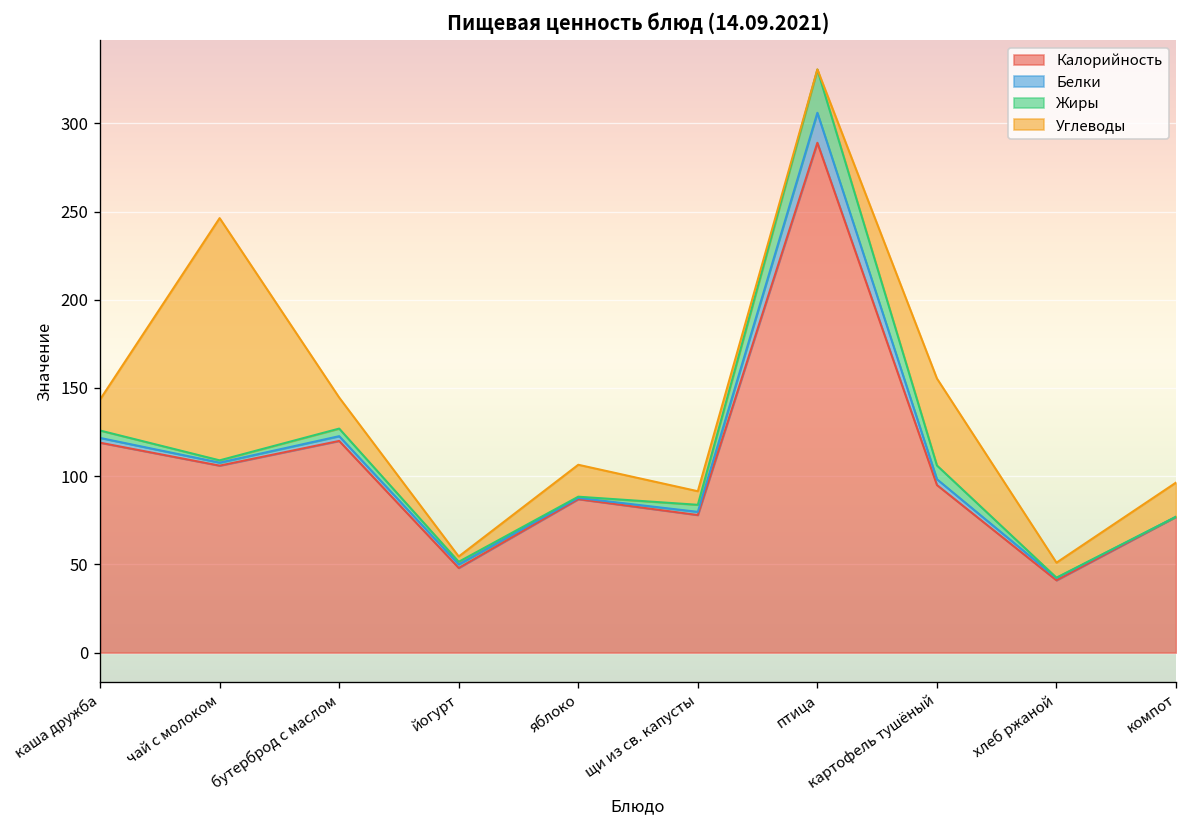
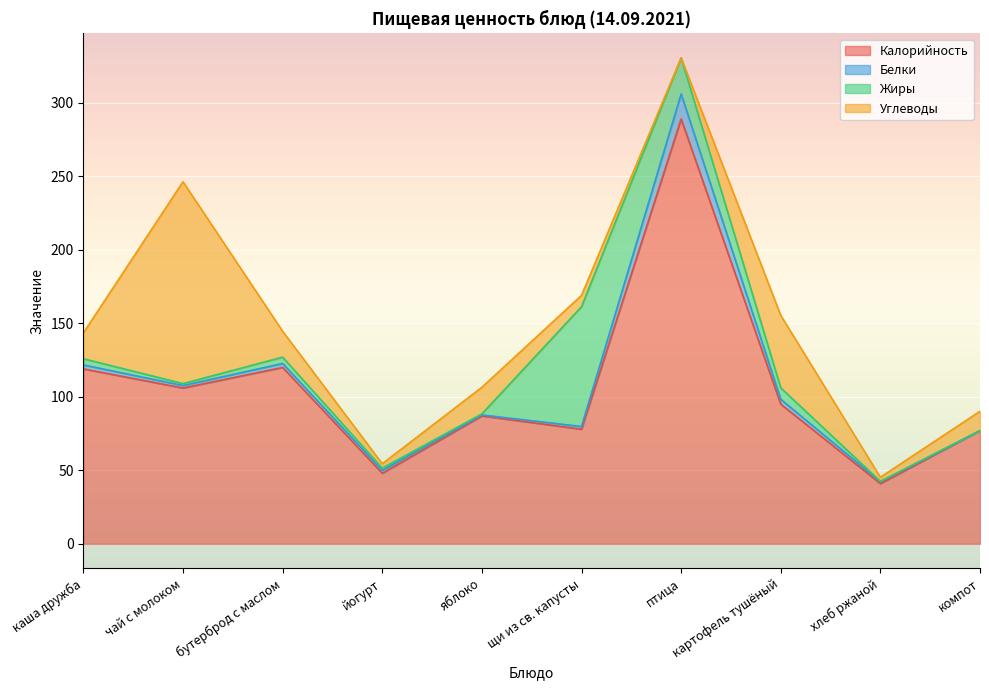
  {
    "Калорийность": {
      "каша дружба": 119,
      "бутерброд с маслом": 120,
      "йогурт": 48,
      "щи из св. капусты": 78,
      "птица": 289,
      "картофель тушёный": 95
    },
    "Белки": {
      "каша дружба": 3,
      "бутерброд с маслом": 3,
      "щи из св. капусты": 2,
      "птица": 17,
      "картофель тушёный": 3
    },
    "Жиры": {
      "каша дружба": 4,
      "бутерброд с маслом": 4,
-     "щи из св. капусты": 4,
+     "щи из св. капусты": 82,
      "картофель тушёный": 8
    },
    "Углеводы": {
      "каша дружба": 18,
      "чай с молоком": 137,
      "бутерброд с маслом": 18,
      "йогурт": 3,
      "яблоко": 18,
      "щи из св. капусты": 8,
      "картофель тушёный": 49,
-     "хлеб ржаной": 9,
-     "компот": 19
+     "хлеб ржаной": 3,
+     "компот": 13
    }
  }
